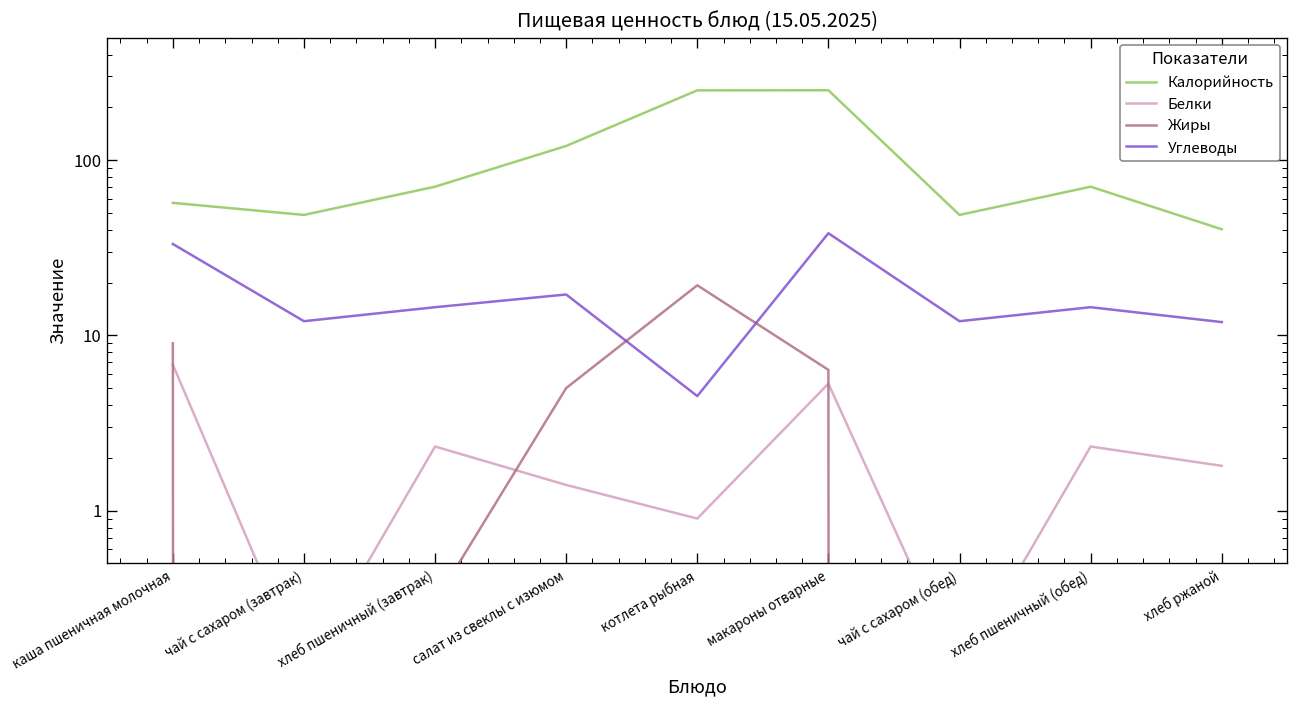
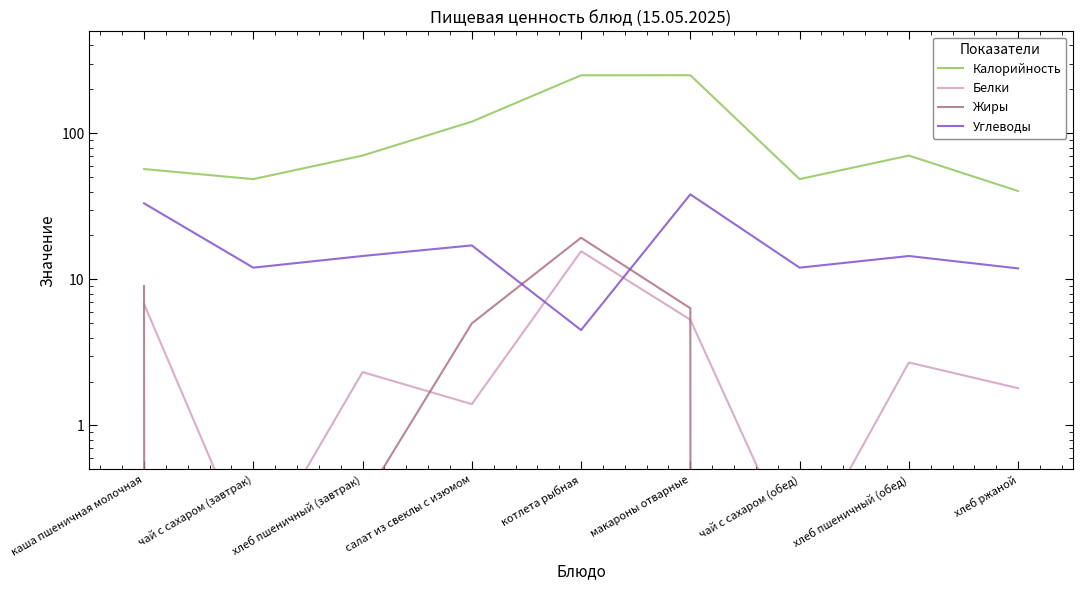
  {
    "Калорийность": {
      "каша пшеничная молочная": 57,
      "чай с сахаром (завтрак)": 49,
      "хлеб пшеничный (завтрак)": 70,
      "салат из свеклы с изюмом": 120,
      "котлета рыбная": 250,
      "макароны отварные": 250,
      "чай с сахаром (обед)": 49,
      "хлеб пшеничный (обед)": 70,
      "хлеб ржаной": 40
    },
    "Белки": {
      "каша пшеничная молочная": 7,
      "хлеб пшеничный (завтрак)": 2.3,
      "салат из свеклы с изюмом": 1.4,
-     "котлета рыбная": 0.9,
+     "котлета рыбная": 16,
      "макароны отварные": 5.3,
-     "хлеб пшеничный (обед)": 2.3,
+     "хлеб пшеничный (обед)": 2.7,
      "хлеб ржаной": 1.8
    },
    "Жиры": {
      "каша пшеничная молочная": 9,
      "салат из свеклы с изюмом": 5.0,
      "котлета рыбная": 19,
      "макароны отварные": 6
    },
    "Углеводы": {
      "каша пшеничная молочная": 33,
      "чай с сахаром (завтрак)": 12,
      "хлеб пшеничный (завтрак)": 14,
      "салат из свеклы с изюмом": 17,
      "котлета рыбная": 4.5,
      "макароны отварные": 38,
      "чай с сахаром (обед)": 12,
      "хлеб пшеничный (обед)": 14,
      "хлеб ржаной": 12
    }
  }
